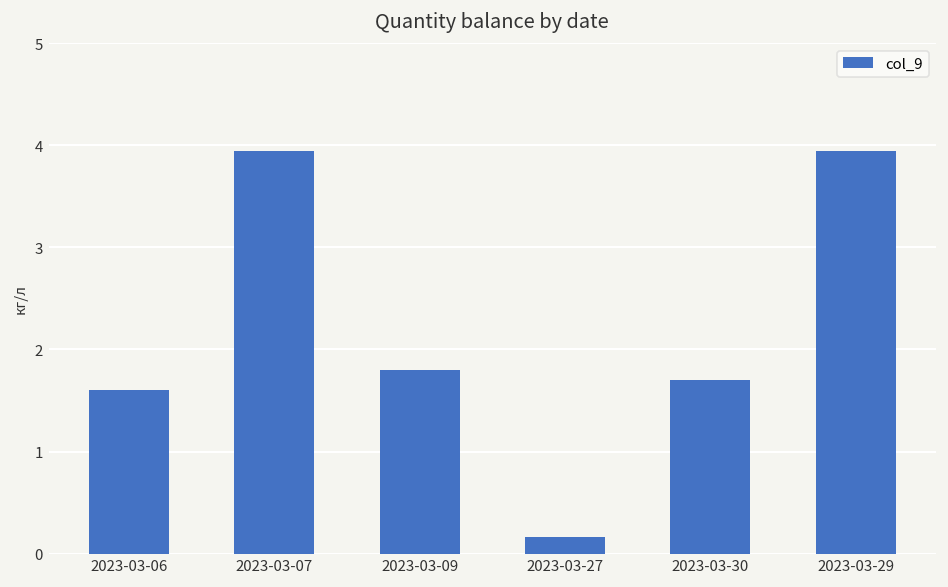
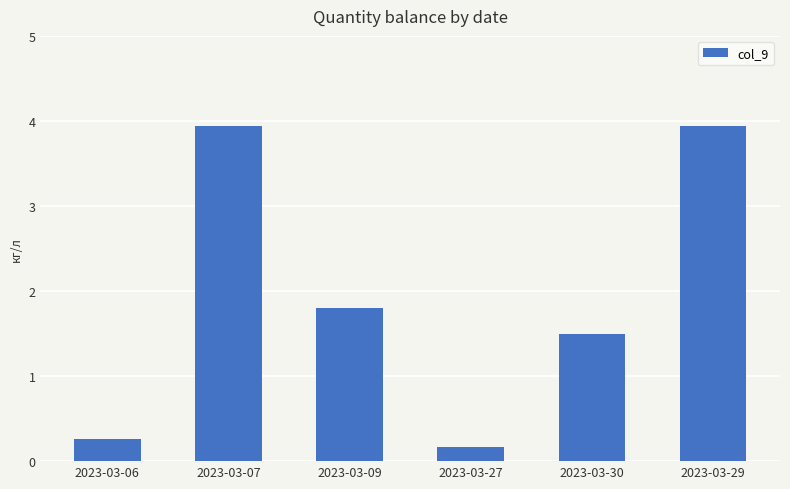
  {
-   "2023-03-06": 1.6,
+   "2023-03-06": 0.3,
    "2023-03-07": 3.9,
    "2023-03-09": 1.8,
    "2023-03-27": 0.2,
-   "2023-03-30": 1.7,
+   "2023-03-30": 1.5,
    "2023-03-29": 3.9
  }
